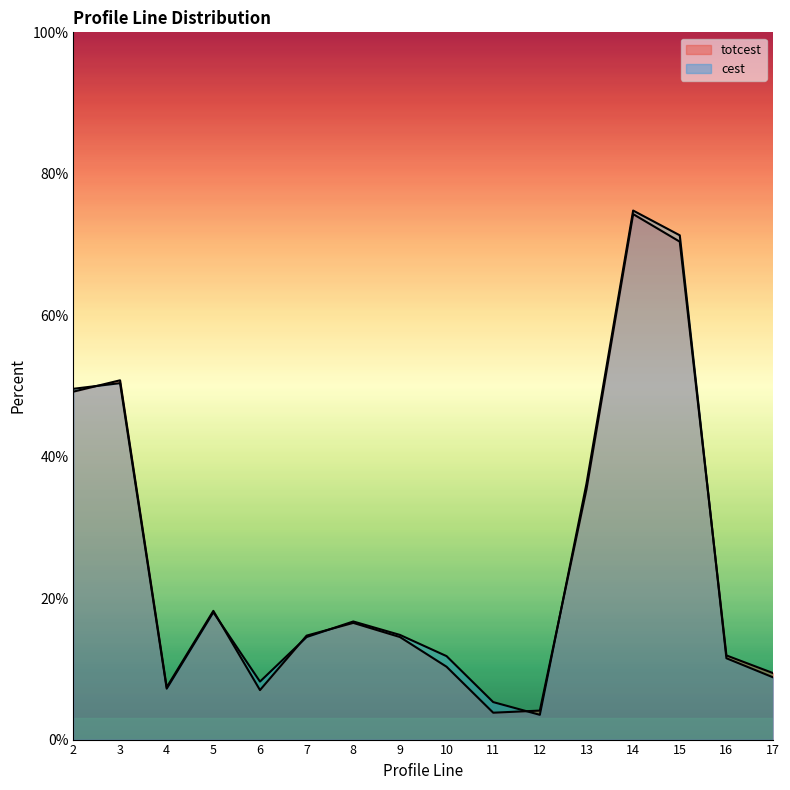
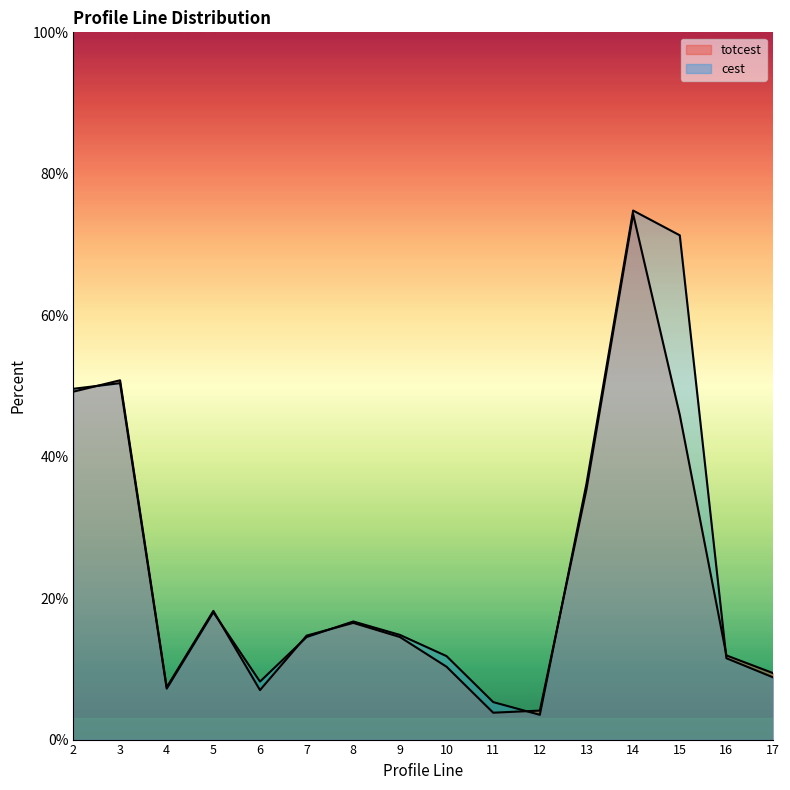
  {
    "totcest": {
      "2": "49%",
      "3": "51%",
      "6": "7%",
      "10": "10%",
      "11": "4%",
      "12": "4%",
      "13": "35%",
      "14": "74%",
-     "15": "70%",
+     "15": "46%",
      "16": "12%",
      "17": "9%"
    },
    "cest": {
      "2": "50%",
      "3": "50%",
      "6": "8%",
      "10": "12%",
      "11": "5%",
      "12": "4%",
      "13": "36%",
      "14": "75%",
      "15": "71%",
      "16": "12%",
      "17": "9%"
    }
  }
